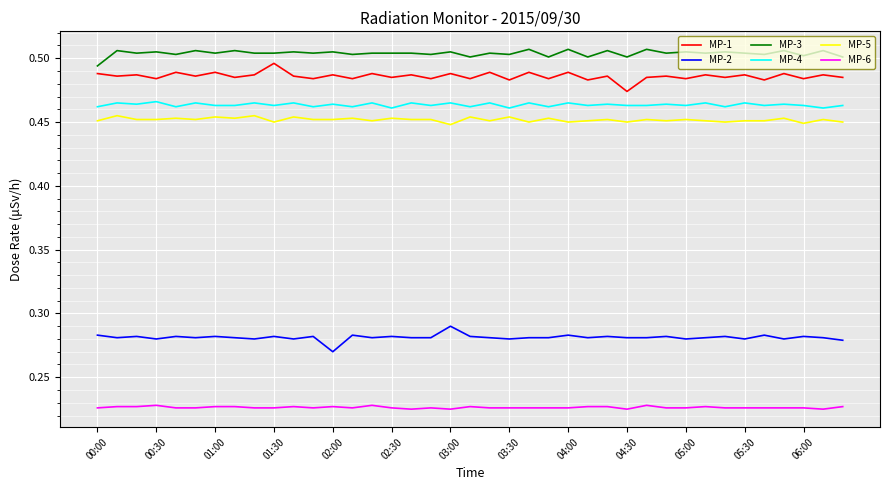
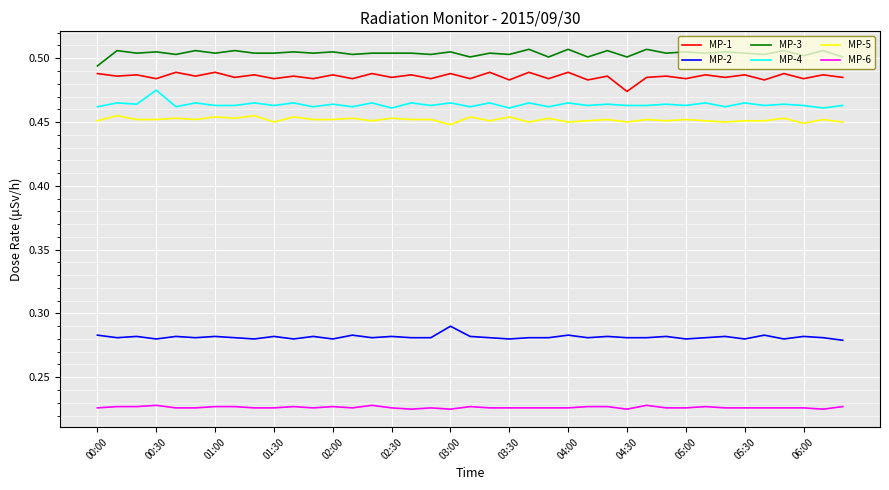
  {
    "MP-1": {
      "00:00": 0.488,
      "00:30": 0.484,
      "01:00": 0.489,
-     "01:30": 0.496,
+     "01:30": 0.484,
      "02:00": 0.487,
      "02:30": 0.485,
      "03:00": 0.488,
      "03:30": 0.483,
      "04:00": 0.489,
      "04:30": 0.474,
      "05:00": 0.484,
      "05:30": 0.487,
      "06:00": 0.484
    },
    "MP-2": {
      "00:00": 0.283,
      "00:30": 0.28,
      "01:00": 0.282,
      "01:30": 0.282,
-     "02:00": 0.27,
+     "02:00": 0.28,
      "02:30": 0.282,
      "03:00": 0.29,
      "03:30": 0.28,
      "04:00": 0.283,
      "04:30": 0.28,
      "05:00": 0.28,
      "05:30": 0.28,
      "06:00": 0.282
    },
    "MP-3": {
      "00:00": 0.494,
      "00:30": 0.505,
      "01:00": 0.504,
      "01:30": 0.504,
      "02:00": 0.505,
      "02:30": 0.504,
      "03:00": 0.505,
      "03:30": 0.503,
      "04:00": 0.507,
      "04:30": 0.501
    },
    "MP-4": {
      "00:00": 0.462,
-     "00:30": 0.466,
+     "00:30": 0.475,
      "01:00": 0.463,
      "01:30": 0.463,
      "02:00": 0.464,
      "02:30": 0.461,
      "03:00": 0.465,
      "03:30": 0.461,
      "04:00": 0.465,
      "04:30": 0.463,
      "05:00": 0.463,
      "05:30": 0.465,
      "06:00": 0.463
    },
    "MP-5": {
      "00:00": 0.451,
      "00:30": 0.452,
      "01:00": 0.454,
      "01:30": 0.450,
      "02:00": 0.452,
      "02:30": 0.453,
      "03:00": 0.448,
      "03:30": 0.454,
      "04:00": 0.450,
      "04:30": 0.450,
      "05:00": 0.452,
      "05:30": 0.451,
      "06:00": 0.449
    },
    "MP-6": {
      "00:00": 0.226,
      "00:30": 0.228,
      "01:00": 0.227,
      "01:30": 0.226,
      "02:00": 0.227,
      "02:30": 0.226,
      "03:00": 0.225,
      "03:30": 0.226,
      "04:00": 0.226,
      "04:30": 0.225,
      "05:00": 0.226,
      "05:30": 0.226,
      "06:00": 0.226
    }
  }
